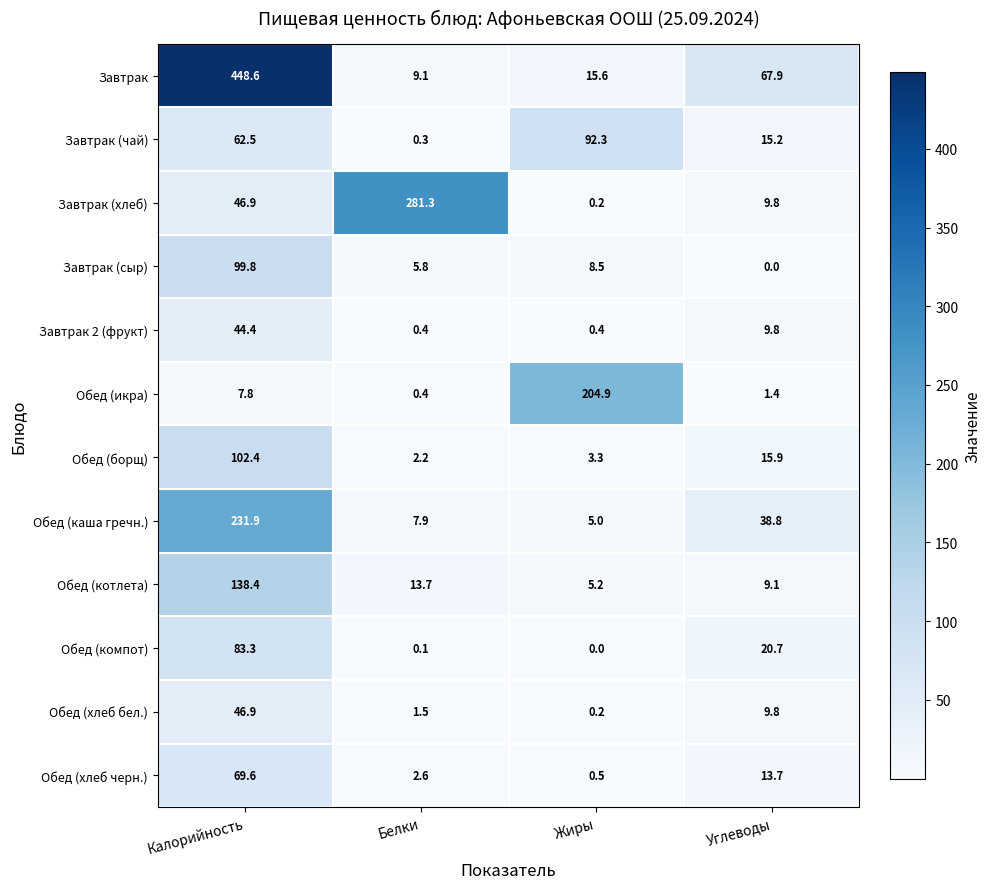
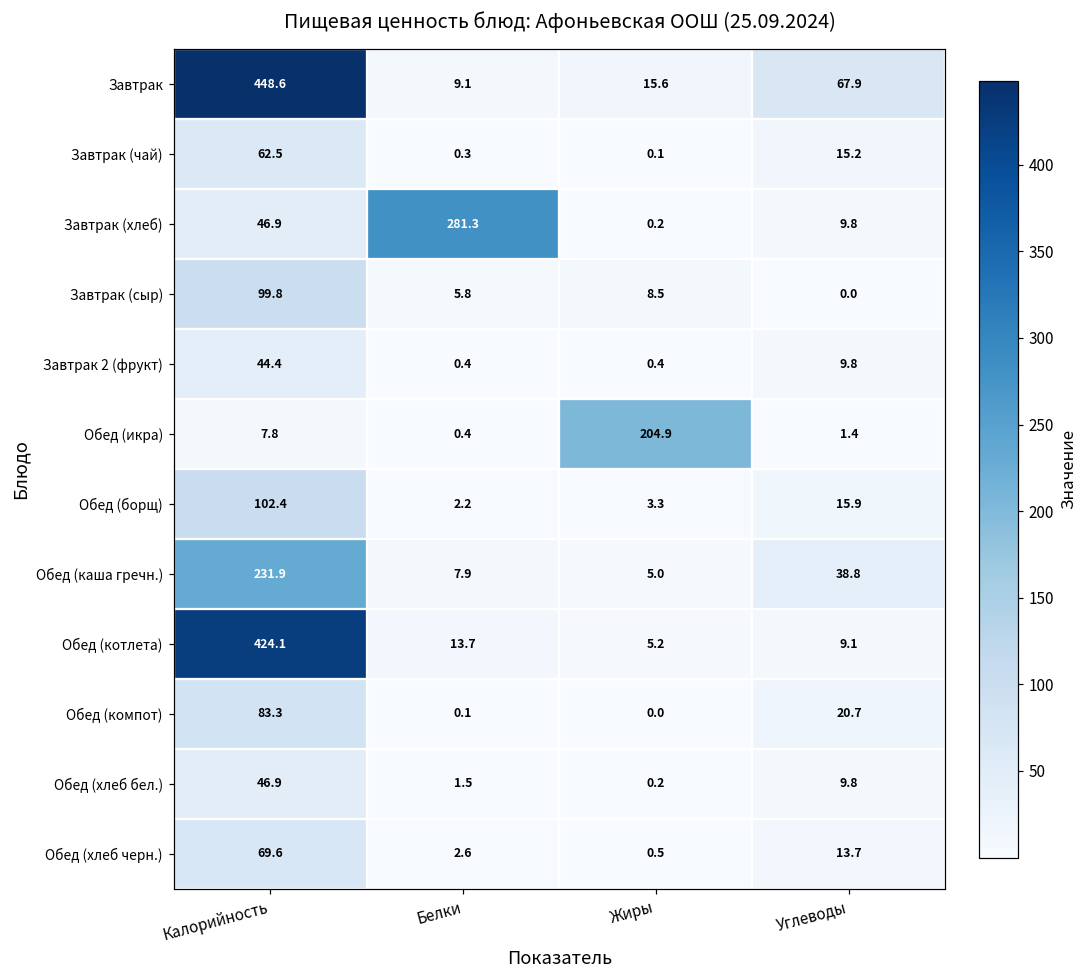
  {
    "Завтрак": {
      "Калорийность": 448.6,
      "Белки": 9.1,
      "Жиры": 15.6,
      "Углеводы": 67.9
    },
    "Завтрак (чай)": {
      "Калорийность": 62.5,
      "Белки": 0.3,
-     "Жиры": 92.3,
+     "Жиры": 0.1,
      "Углеводы": 15.2
    },
    "Завтрак (хлеб)": {
      "Калорийность": 46.9,
      "Белки": 281.3,
      "Жиры": 0.2,
      "Углеводы": 9.8
    },
    "Завтрак (сыр)": {
      "Калорийность": 99.8,
      "Белки": 5.8,
      "Жиры": 8.5,
      "Углеводы": 0.0
    },
    "Завтрак 2 (фрукт)": {
      "Калорийность": 44.4,
      "Белки": 0.4,
      "Жиры": 0.4,
      "Углеводы": 9.8
    },
    "Обед (икра)": {
      "Калорийность": 7.8,
      "Белки": 0.4,
      "Жиры": 204.9,
      "Углеводы": 1.4
    },
    "Обед (борщ)": {
      "Калорийность": 102.4,
      "Белки": 2.2,
      "Жиры": 3.3,
      "Углеводы": 15.9
    },
    "Обед (каша гречн.)": {
      "Калорийность": 231.9,
      "Белки": 7.9,
      "Жиры": 5.0,
      "Углеводы": 38.8
    },
    "Обед (котлета)": {
-     "Калорийность": 138.4,
+     "Калорийность": 424.1,
      "Белки": 13.7,
      "Жиры": 5.2,
      "Углеводы": 9.1
    },
    "Обед (компот)": {
      "Калорийность": 83.3,
      "Белки": 0.1,
      "Жиры": 0.0,
      "Углеводы": 20.7
    },
    "Обед (хлеб бел.)": {
      "Калорийность": 46.9,
      "Белки": 1.5,
      "Жиры": 0.2,
      "Углеводы": 9.8
    },
    "Обед (хлеб черн.)": {
      "Калорийность": 69.6,
      "Белки": 2.6,
      "Жиры": 0.5,
      "Углеводы": 13.7
    }
  }
